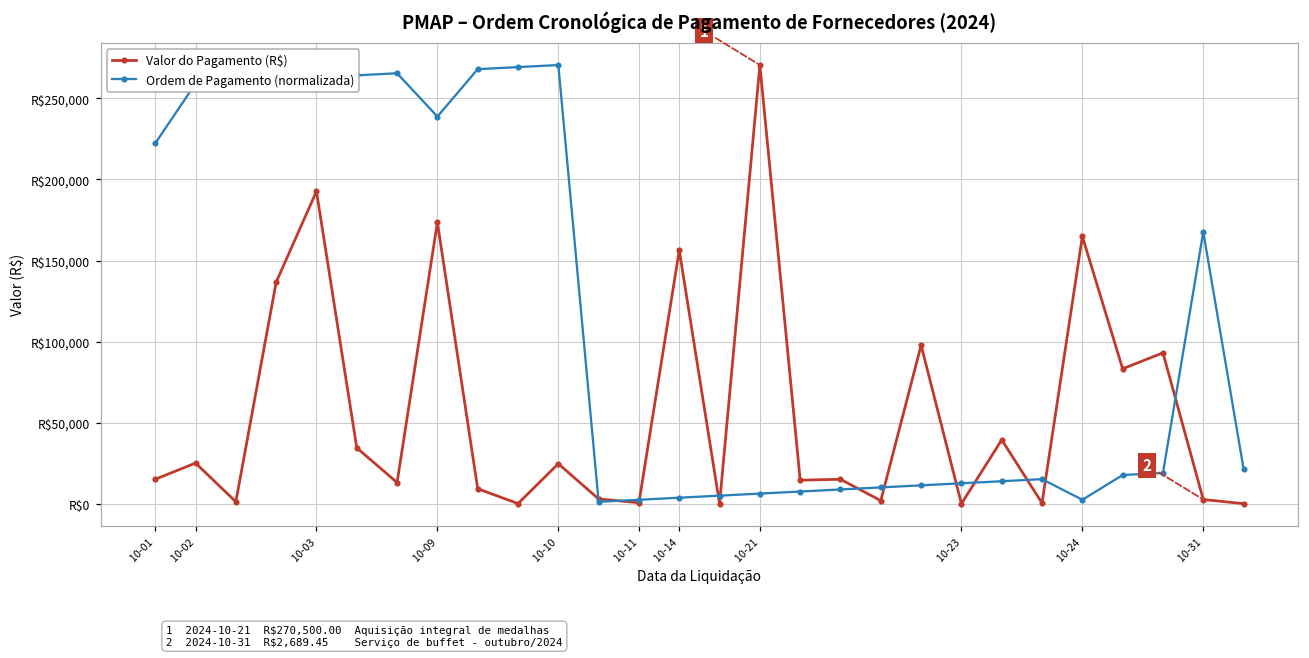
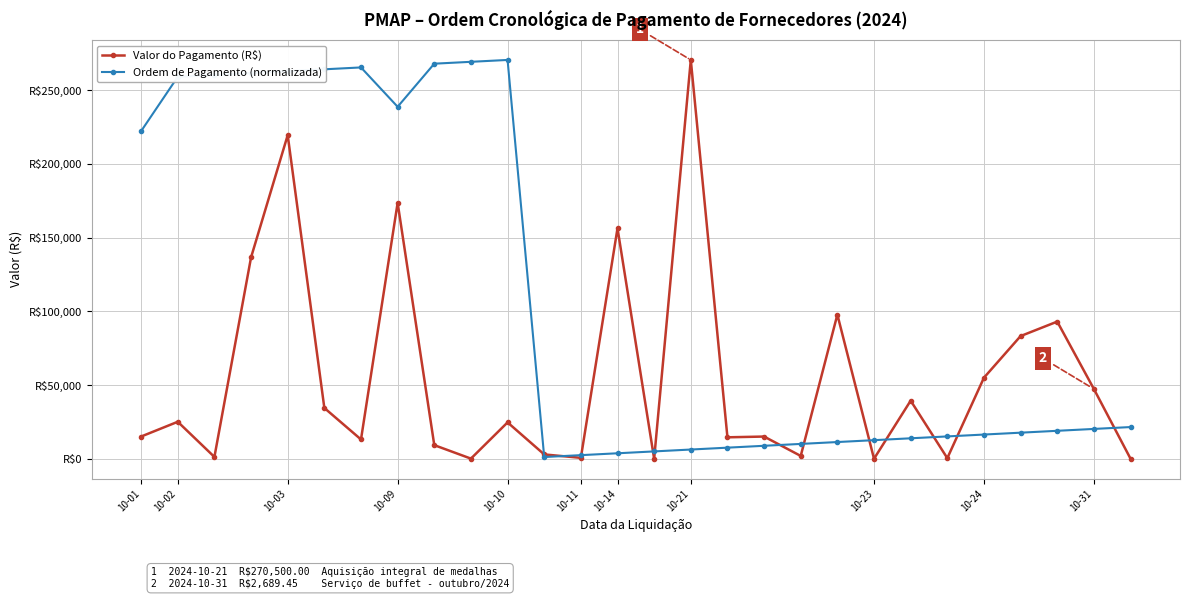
  {
    "Valor do Pagamento (R$)": {
      "10-01": "R$15,000",
      "10-02": "R$25,000",
-     "10-03": "R$193,000",
+     "10-03": "R$220,000",
      "10-09": "R$174,000",
      "10-10": "R$25,000",
      "10-11": "R$1,000",
      "10-14": "R$156,000",
      "10-21": "R$271,000",
      "10-23": "R$0",
-     "10-24": "R$165,000",
-     "10-31": "R$3,000"
+     "10-24": "R$55,000",
+     "10-31": "R$47,000"
    },
    "Ordem de Pagamento (normalizada)": {
      "10-01": "R$222,000",
      "10-09": "R$239,000",
      "10-10": "R$271,000",
      "10-11": "R$3,000",
      "10-14": "R$4,000",
      "10-21": "R$6,000",
      "10-23": "R$13,000",
-     "10-24": "R$3,000",
-     "10-31": "R$168,000"
+     "10-24": "R$17,000",
+     "10-31": "R$20,000"
    }
  }
